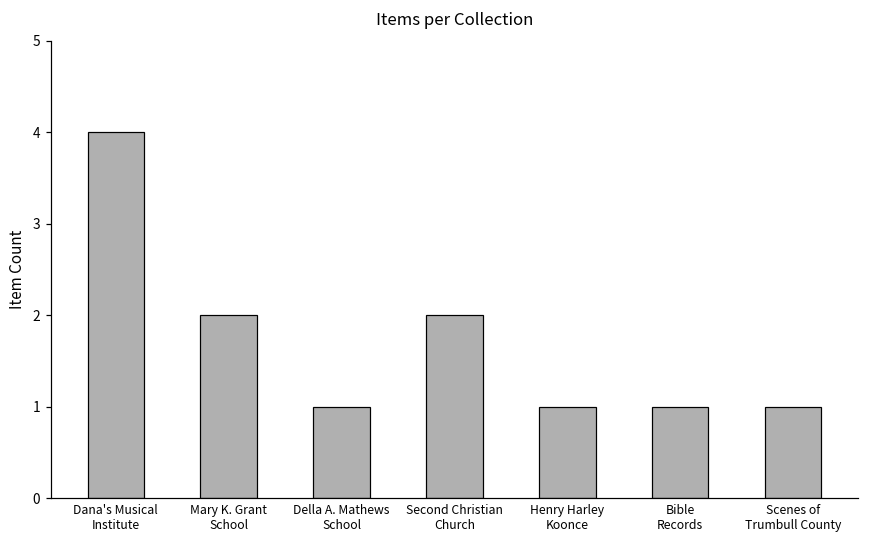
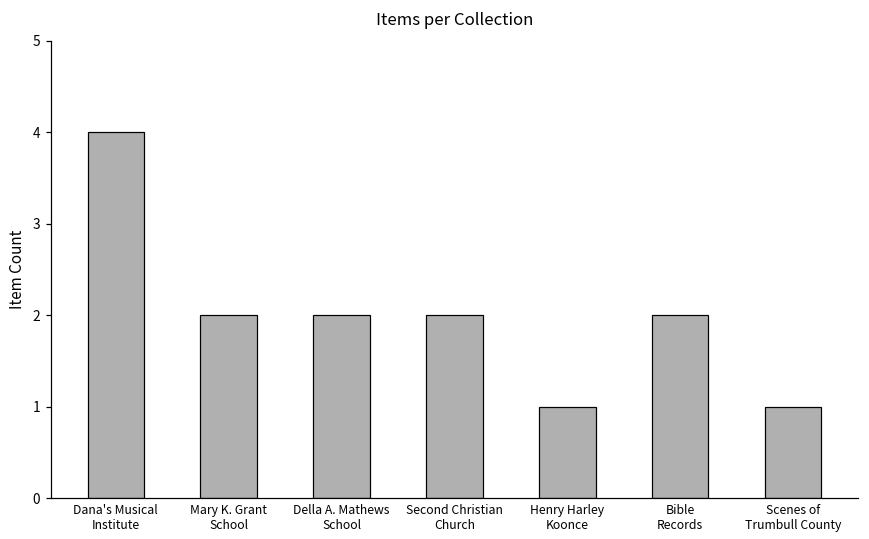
  {
    "Dana's Musical Institute": 4,
    "Mary K. Grant School": 2,
-   "Della A. Mathews School": 1,
+   "Della A. Mathews School": 2,
    "Second Christian Church": 2,
    "Henry Harley Koonce": 1,
-   "Bible Records": 1,
+   "Bible Records": 2,
    "Scenes of Trumbull County": 1
  }
